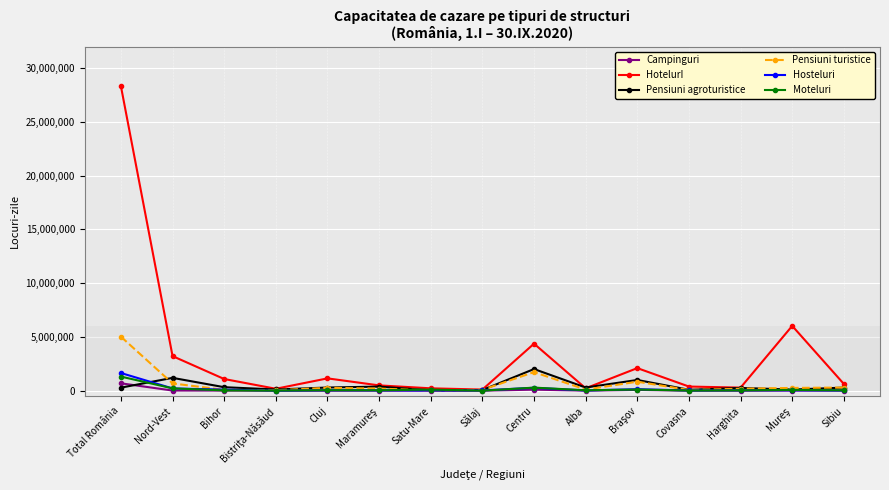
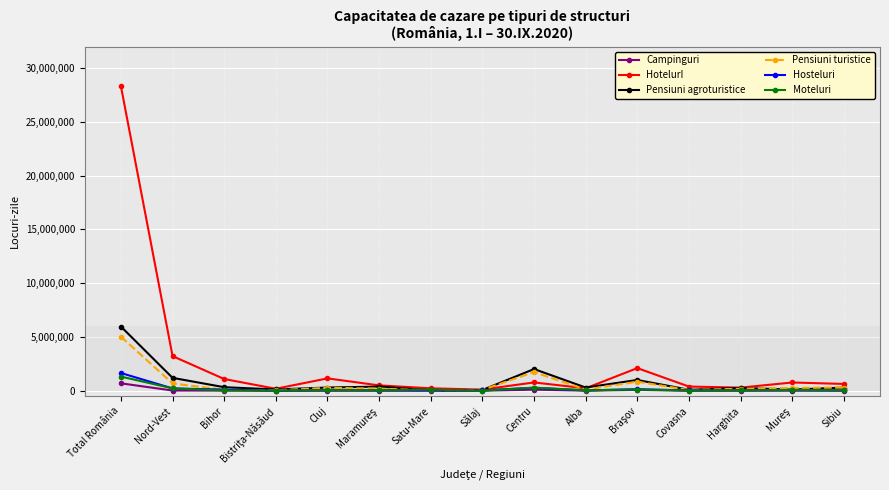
  {
    "Campinguri": {
      "Total România": "700,000"
    },
    "HotelurI": {
      "Total România": "28,300,000",
      "Nord-Vest": "3,200,000",
      "Bihor": "1,100,000",
      "Cluj": "1,100,000",
-     "Centru": "4,400,000",
+     "Centru": "800,000",
      "Braşov": "2,100,000",
      "Covasna": "400,000",
-     "Mureş": "6,000,000",
+     "Mureş": "800,000",
      "Sibiu": "600,000"
    },
    "Pensiuni agroturistice": {
-     "Total România": "300,000",
+     "Total România": "6,000,000",
      "Nord-Vest": "1,200,000",
      "Centru": "2,000,000"
    },
    "Pensiuni turistice": {
      "Total România": "5,000,000",
      "Nord-Vest": "700,000",
      "Centru": "1,700,000"
    },
    "Hosteluri": {
      "Total România": "1,600,000"
    },
    "Moteluri": {
      "Total România": "1,300,000"
    }
  }
